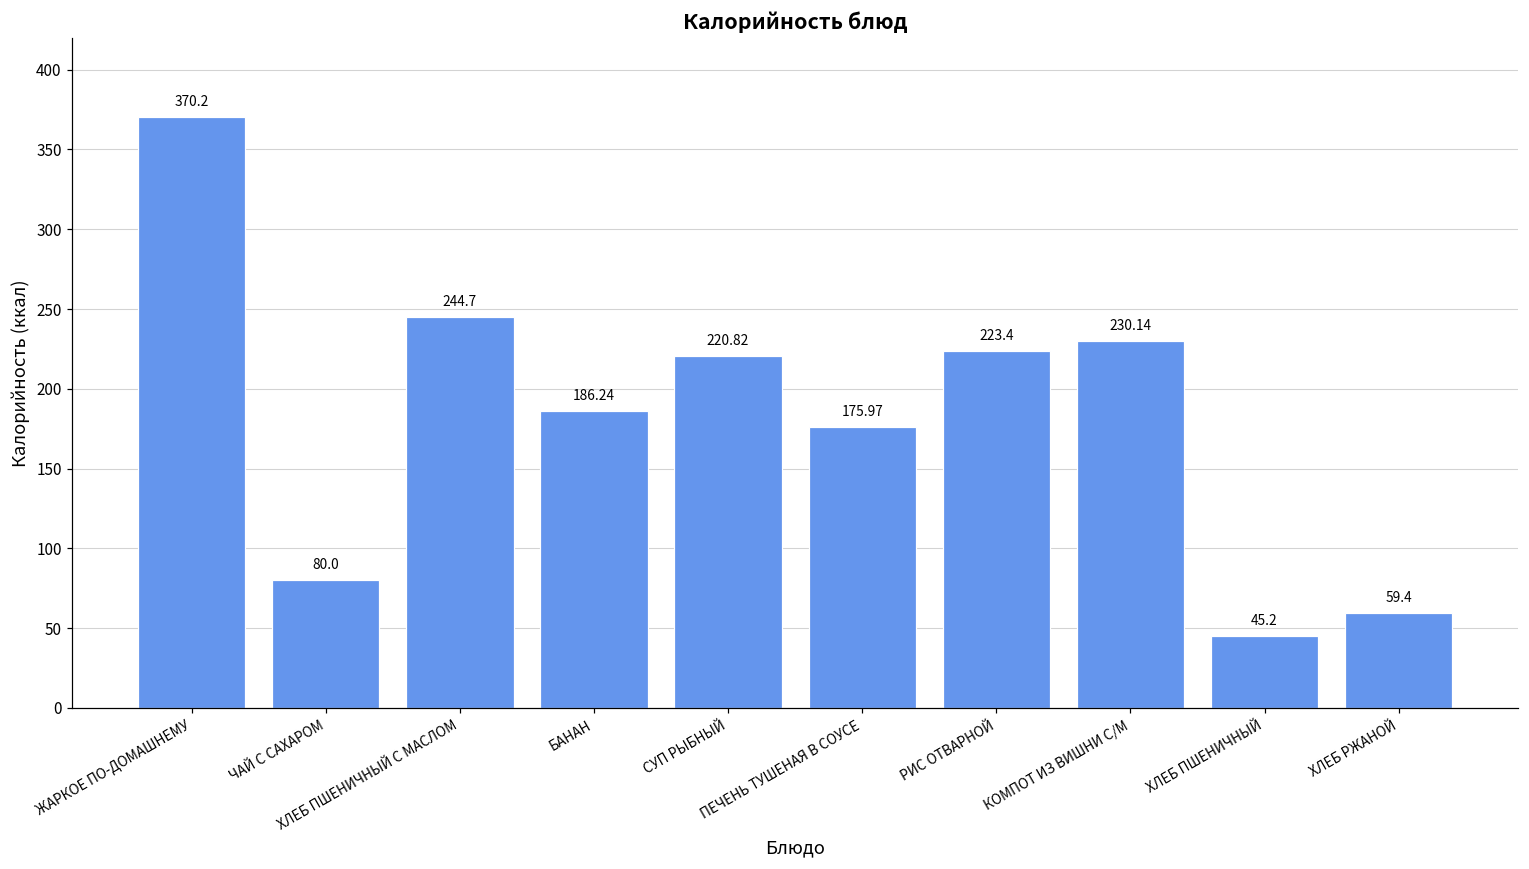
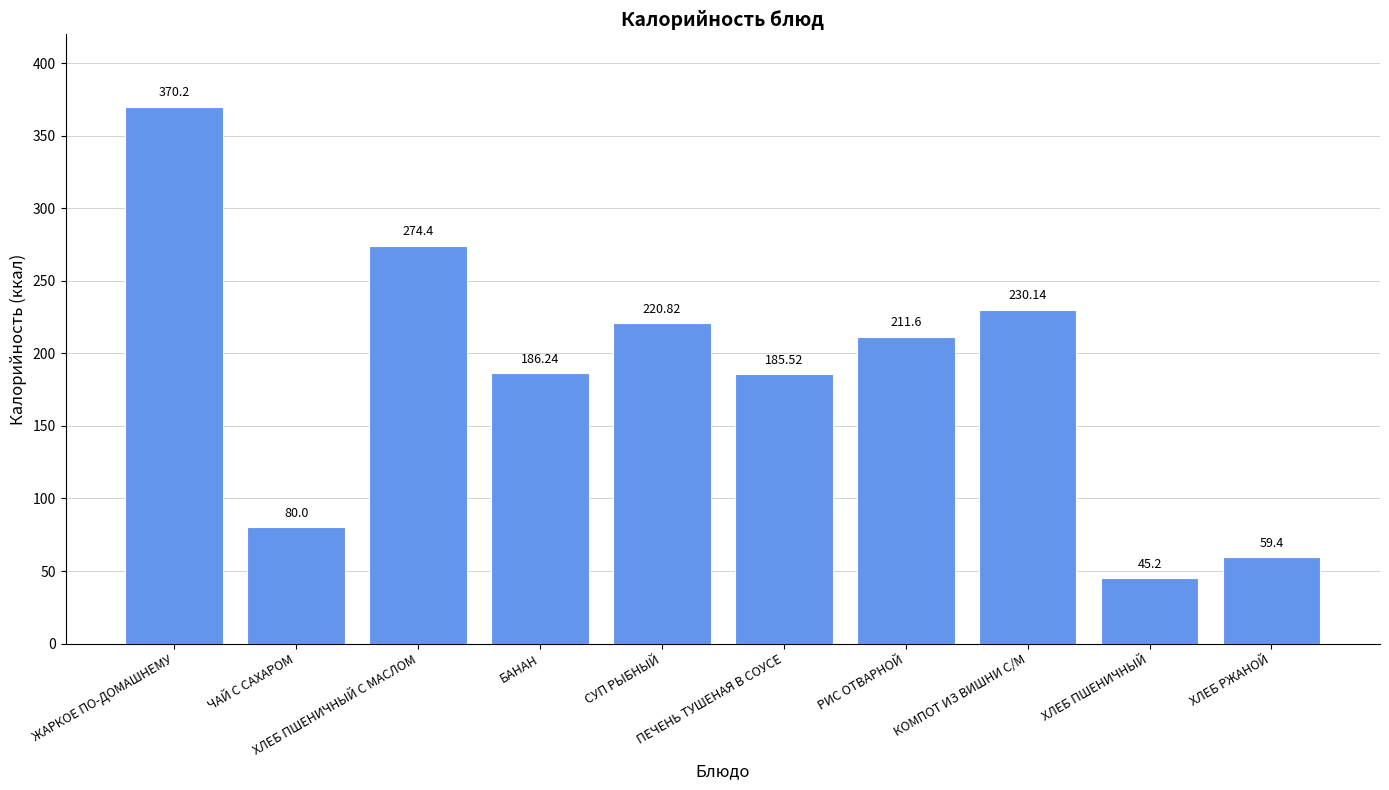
  {
    "ЖАРКОЕ ПО-ДОМАШНЕМУ": 370.2,
    "ЧАЙ С САХАРОМ": 80.0,
-   "ХЛЕБ ПШЕНИЧНЫЙ С МАСЛОМ": 244.7,
+   "ХЛЕБ ПШЕНИЧНЫЙ С МАСЛОМ": 274.4,
    "БАНАН": 186.24,
    "СУП РЫБНЫЙ": 220.82,
-   "ПЕЧЕНЬ ТУШЕНАЯ В СОУСЕ": 175.97,
-   "РИС ОТВАРНОЙ": 223.4,
+   "ПЕЧЕНЬ ТУШЕНАЯ В СОУСЕ": 185.52,
+   "РИС ОТВАРНОЙ": 211.6,
    "КОМПОТ ИЗ ВИШНИ С/М": 230.14,
    "ХЛЕБ ПШЕНИЧНЫЙ": 45.2,
    "ХЛЕБ РЖАНОЙ": 59.4
  }
